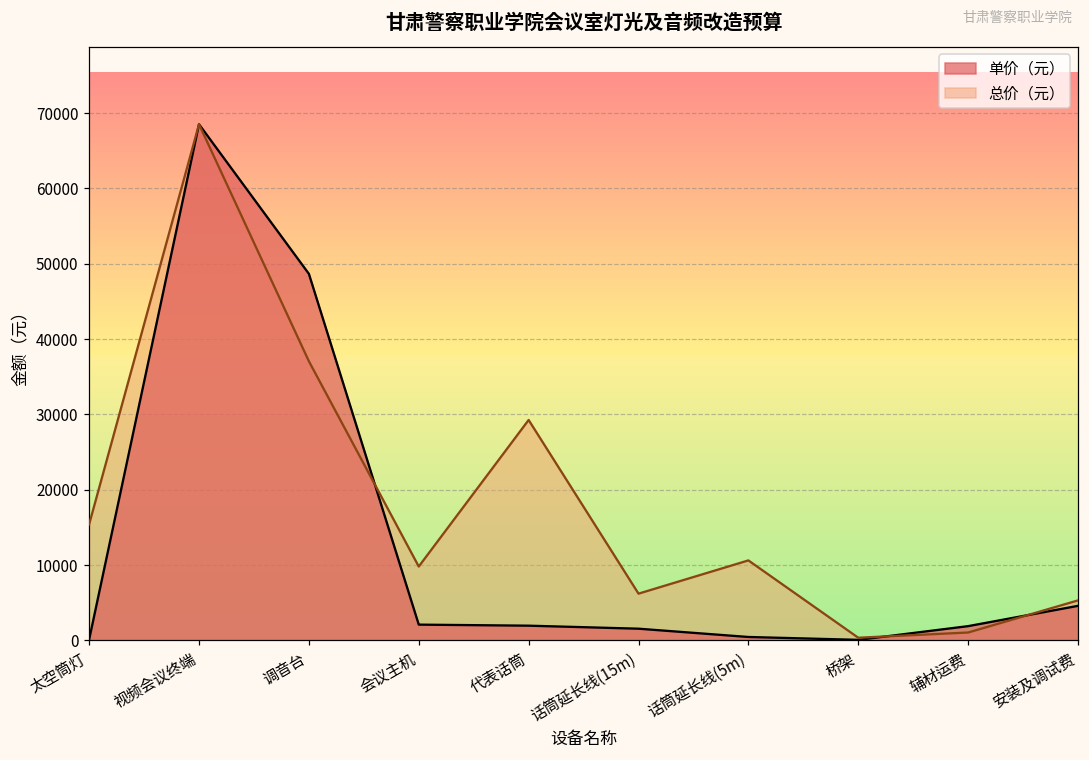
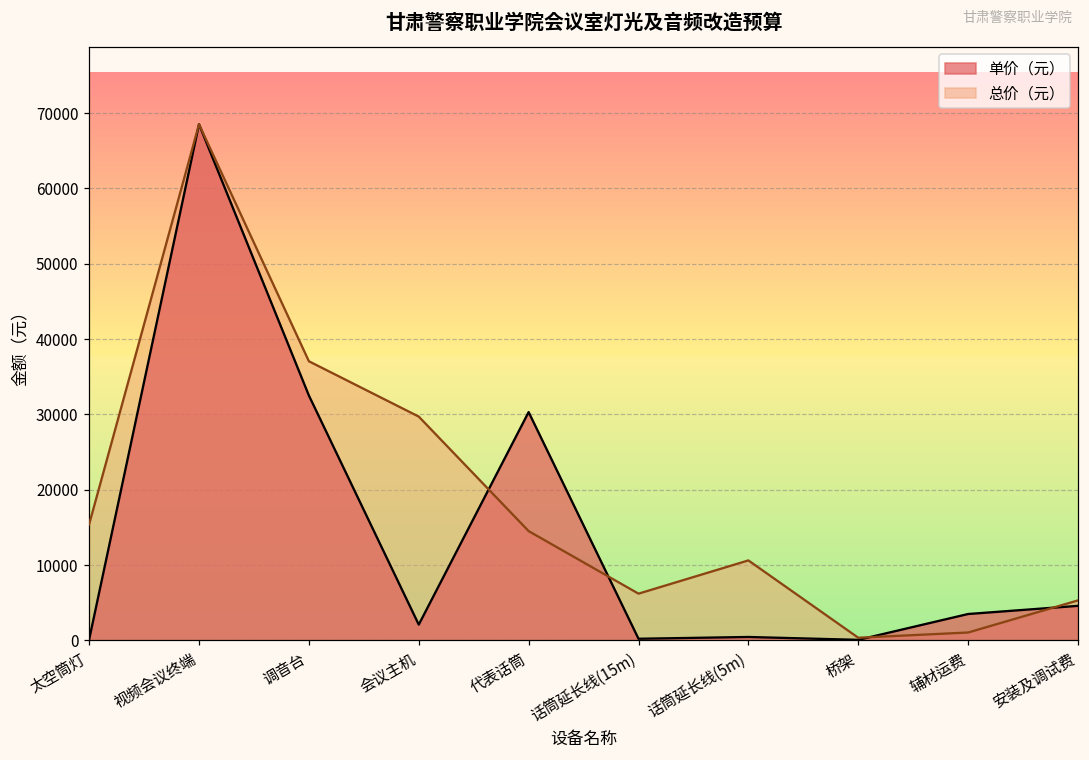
  {
    "单价（元）": {
      "太空筒灯": 0,
-     "调音台": 49000,
+     "调音台": 33000,
      "会议主机": 2000,
-     "代表话筒": 2000,
-     "话筒延长线(15m)": 2000,
+     "代表话筒": 30000,
+     "话筒延长线(15m)": 0,
      "话筒延长线(5m)": 0,
-     "辅材运费": 2000,
+     "辅材运费": 4000,
      "安装及调试费": 5000
    },
    "总价（元）": {
      "太空筒灯": 15000,
      "调音台": 37000,
-     "会议主机": 10000,
-     "代表话筒": 29000,
+     "会议主机": 30000,
+     "代表话筒": 15000,
      "话筒延长线(15m)": 6000,
      "话筒延长线(5m)": 11000,
      "辅材运费": 1000,
      "安装及调试费": 5000
    }
  }
